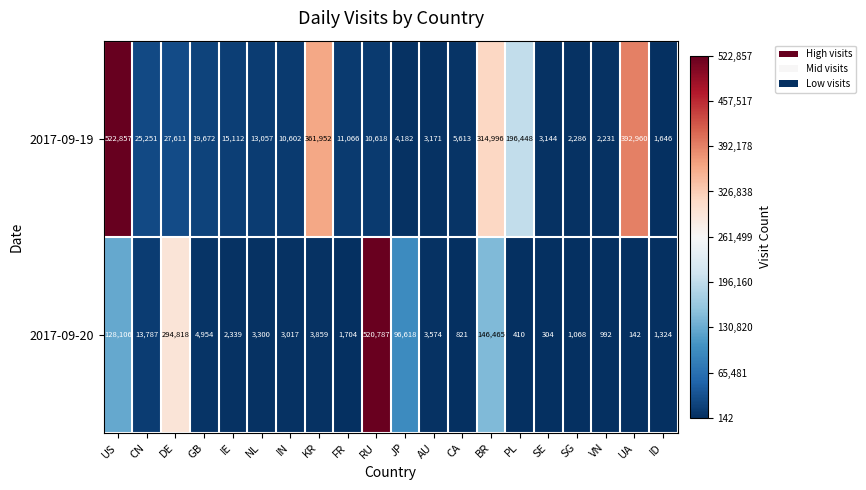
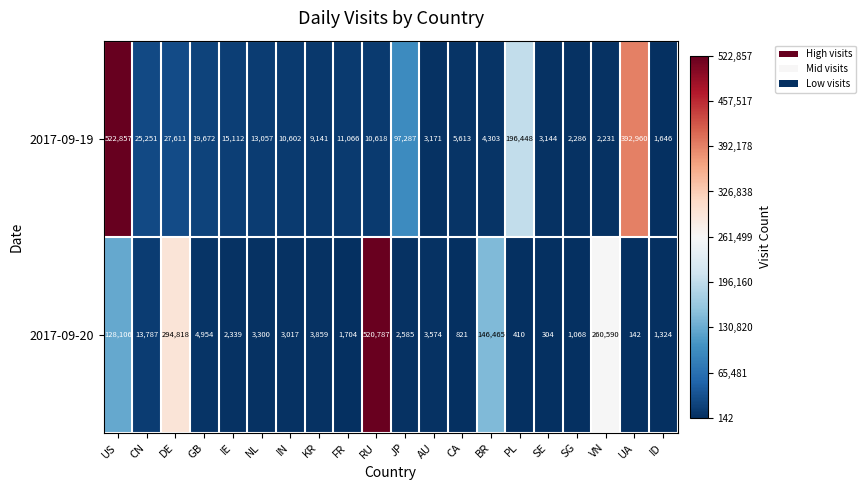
  {
    "2017-09-19": {
      "US": "522,857",
      "CN": "25,251",
      "DE": "27,611",
      "GB": "19,672",
      "IE": "15,112",
      "NL": "13,057",
      "IN": "10,602",
-     "KR": "361,952",
+     "KR": "9,141",
      "FR": "11,066",
      "RU": "10,618",
-     "JP": "4,182",
+     "JP": "97,287",
      "AU": "3,171",
      "CA": "5,613",
-     "BR": "314,996",
+     "BR": "4,303",
      "PL": "196,448",
      "SE": "3,144",
      "SG": "2,286",
      "VN": "2,231",
      "UA": "392,960",
      "ID": "1,646"
    },
    "2017-09-20": {
      "US": "128,106",
      "CN": "13,787",
      "DE": "294,818",
      "GB": "4,954",
      "IE": "2,339",
      "NL": "3,300",
      "IN": "3,017",
      "KR": "3,859",
      "FR": "1,704",
      "RU": "520,787",
-     "JP": "96,618",
+     "JP": "2,585",
      "AU": "3,574",
      "CA": "821",
      "BR": "146,465",
      "PL": "410",
      "SE": "304",
      "SG": "1,068",
-     "VN": "992",
+     "VN": "260,590",
      "UA": "142",
      "ID": "1,324"
    }
  }
